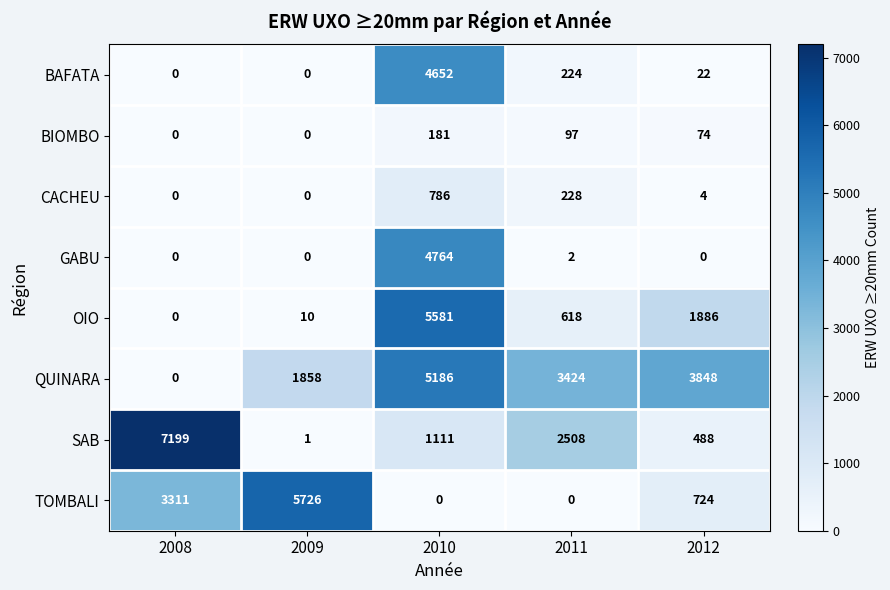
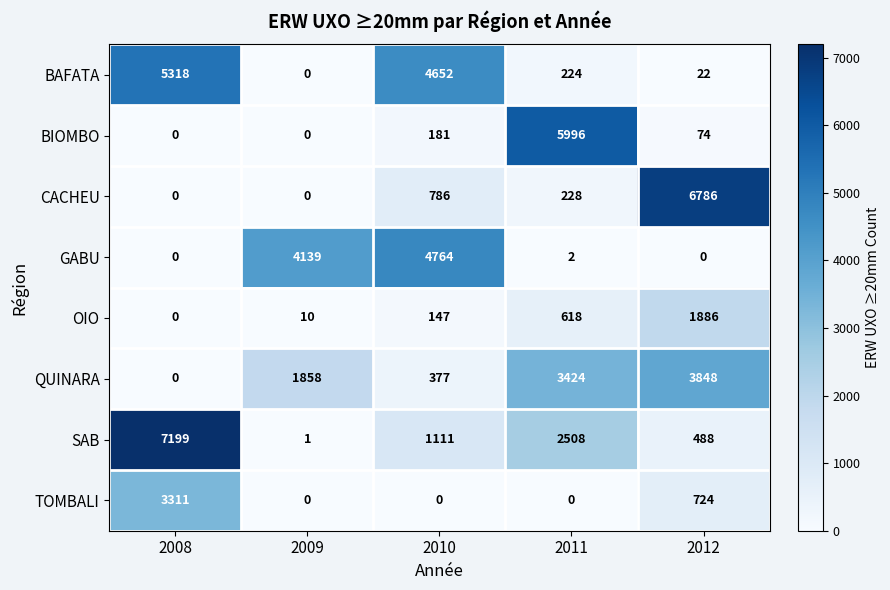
  {
    "BAFATA": {
-     "2008": 0,
+     "2008": 5318,
      "2009": 0,
      "2010": 4652,
      "2011": 224,
      "2012": 22
    },
    "BIOMBO": {
      "2008": 0,
      "2009": 0,
      "2010": 181,
-     "2011": 97,
+     "2011": 5996,
      "2012": 74
    },
    "CACHEU": {
      "2008": 0,
      "2009": 0,
      "2010": 786,
      "2011": 228,
-     "2012": 4
+     "2012": 6786
    },
    "GABU": {
      "2008": 0,
-     "2009": 0,
+     "2009": 4139,
      "2010": 4764,
      "2011": 2,
      "2012": 0
    },
    "OIO": {
      "2008": 0,
      "2009": 10,
-     "2010": 5581,
+     "2010": 147,
      "2011": 618,
      "2012": 1886
    },
    "QUINARA": {
      "2008": 0,
      "2009": 1858,
-     "2010": 5186,
+     "2010": 377,
      "2011": 3424,
      "2012": 3848
    },
    "SAB": {
      "2008": 7199,
      "2009": 1,
      "2010": 1111,
      "2011": 2508,
      "2012": 488
    },
    "TOMBALI": {
      "2008": 3311,
-     "2009": 5726,
+     "2009": 0,
      "2010": 0,
      "2011": 0,
      "2012": 724
    }
  }
